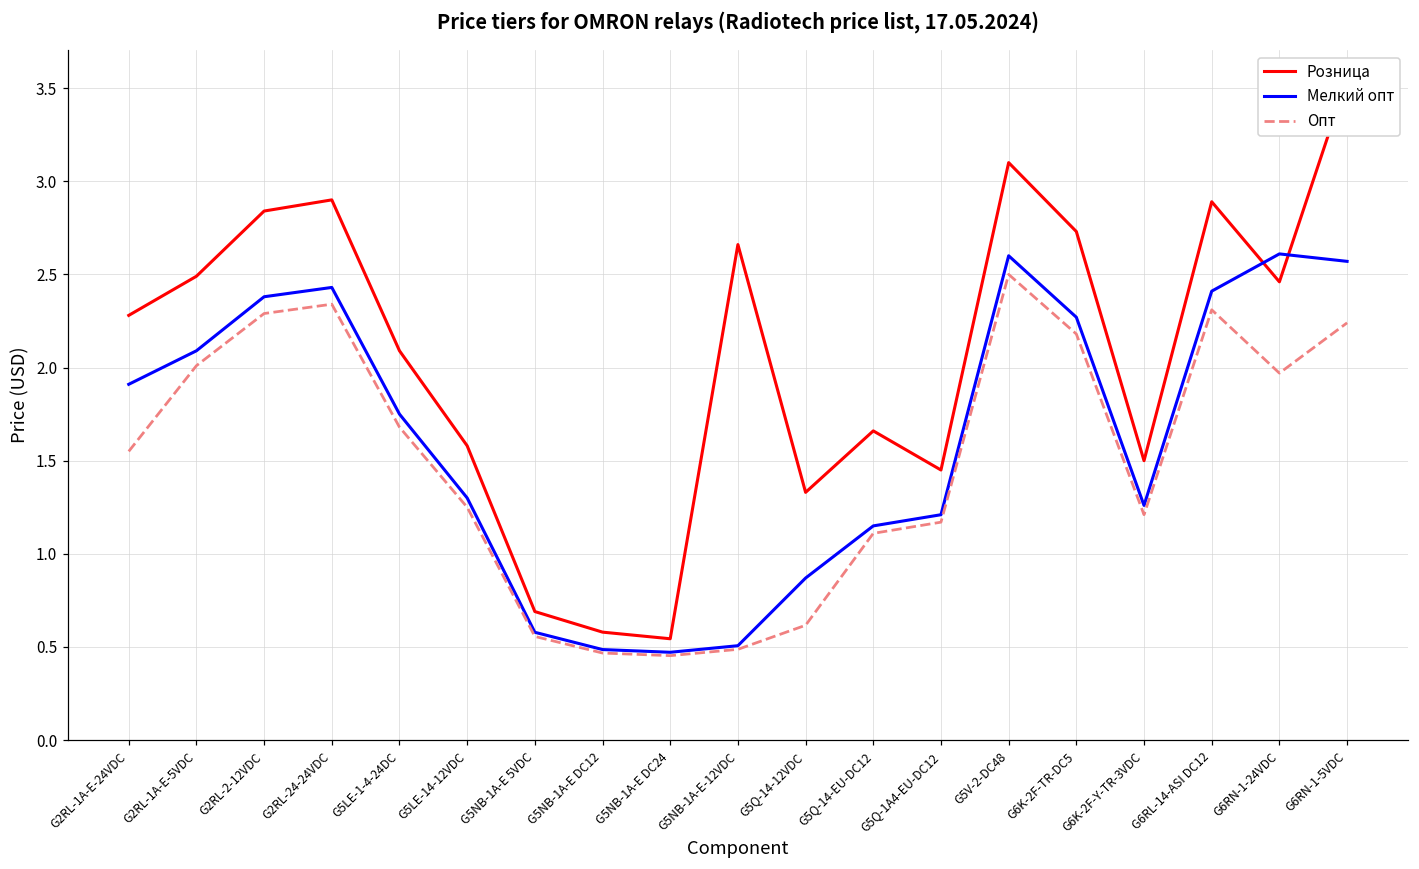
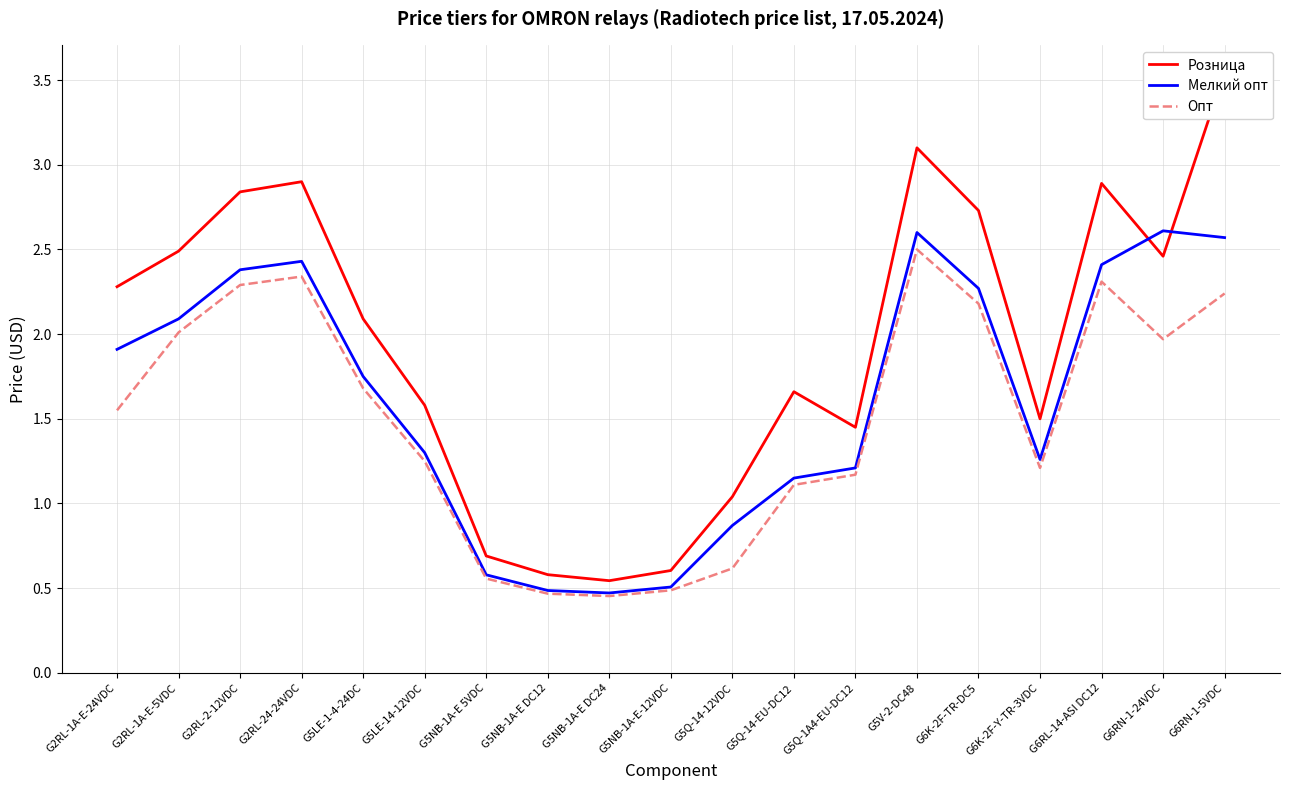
  {
    "Розница": {
      "G2RL-1A-E-24VDC": 2.28,
      "G2RL-1A-E-5VDC": 2.49,
      "G2RL-2-12VDC": 2.84,
      "G2RL-24-24VDC": 2.90,
      "G5LE-1-4-24DC": 2.09,
      "G5LE-14-12VDC": 1.58,
      "G5NB-1A-E 5VDC": 0.69,
      "G5NB-1A-E DC12": 0.58,
      "G5NB-1A-E DC24": 0.54,
-     "G5NB-1A-E-12VDC": 2.66,
-     "G5Q-14-12VDC": 1.33,
+     "G5NB-1A-E-12VDC": 0.60,
+     "G5Q-14-12VDC": 1.04,
      "G5Q-14-EU-DC12": 1.66,
      "G5Q-1A4-EU-DC12": 1.45,
      "G5V-2-DC48": 3.10,
      "G6K-2F-TR-DC5": 2.73,
      "G6K-2F-Y-TR-3VDC": 1.50,
      "G6RL-14-ASI DC12": 2.89,
      "G6RN-1-24VDC": 2.46
    },
    "Мелкий опт": {
      "G2RL-1A-E-24VDC": 1.91,
      "G2RL-1A-E-5VDC": 2.09,
      "G2RL-2-12VDC": 2.38,
      "G2RL-24-24VDC": 2.43,
      "G5LE-1-4-24DC": 1.75,
      "G5LE-14-12VDC": 1.30,
      "G5NB-1A-E 5VDC": 0.58,
      "G5NB-1A-E DC12": 0.49,
      "G5NB-1A-E DC24": 0.47,
      "G5NB-1A-E-12VDC": 0.51,
      "G5Q-14-12VDC": 0.87,
      "G5Q-14-EU-DC12": 1.15,
      "G5Q-1A4-EU-DC12": 1.21,
      "G5V-2-DC48": 2.60,
      "G6K-2F-TR-DC5": 2.27,
      "G6K-2F-Y-TR-3VDC": 1.26,
      "G6RL-14-ASI DC12": 2.41,
      "G6RN-1-24VDC": 2.61,
      "G6RN-1-5VDC": 2.57
    },
    "Опт": {
      "G2RL-1A-E-24VDC": 1.55,
      "G2RL-1A-E-5VDC": 2.01,
      "G2RL-2-12VDC": 2.29,
      "G2RL-24-24VDC": 2.34,
      "G5LE-1-4-24DC": 1.68,
      "G5LE-14-12VDC": 1.25,
      "G5NB-1A-E 5VDC": 0.56,
      "G5NB-1A-E DC12": 0.47,
      "G5NB-1A-E DC24": 0.45,
      "G5NB-1A-E-12VDC": 0.49,
      "G5Q-14-12VDC": 0.62,
      "G5Q-14-EU-DC12": 1.11,
      "G5Q-1A4-EU-DC12": 1.17,
      "G5V-2-DC48": 2.50,
      "G6K-2F-TR-DC5": 2.18,
      "G6K-2F-Y-TR-3VDC": 1.21,
      "G6RL-14-ASI DC12": 2.31,
      "G6RN-1-24VDC": 1.97,
      "G6RN-1-5VDC": 2.24
    }
  }
